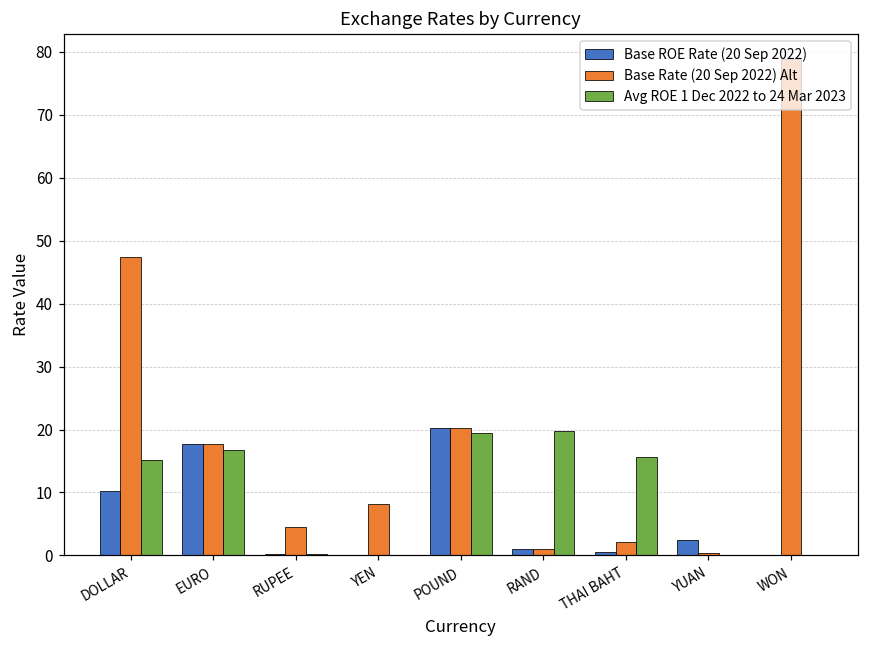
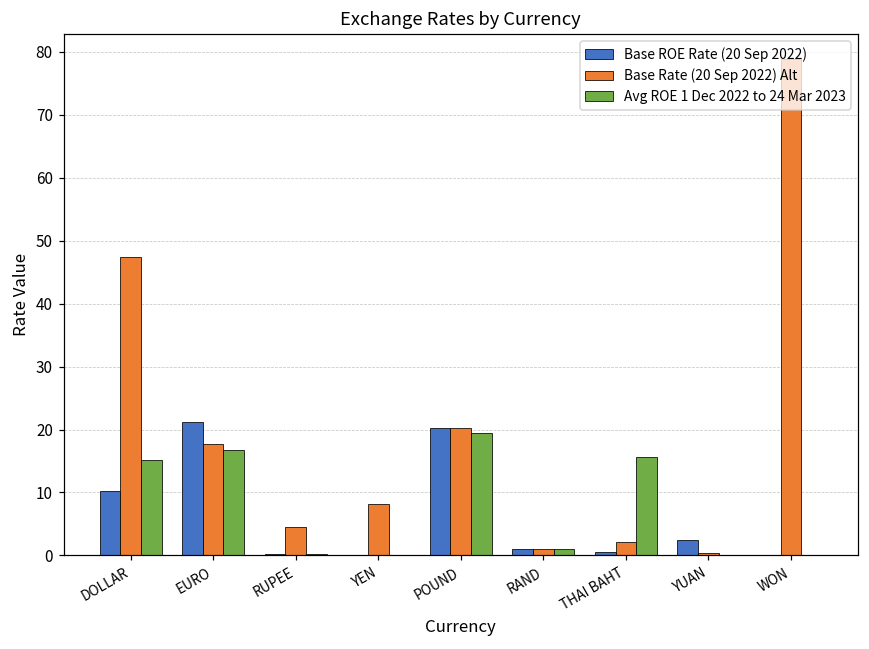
  {
    "Base ROE Rate (20 Sep 2022)": {
      "DOLLAR": 10,
-     "EURO": 18,
+     "EURO": 21,
      "POUND": 20,
      "RAND": 1,
      "THAI BAHT": 0,
      "YUAN": 3
    },
    "Base Rate (20 Sep 2022) Alt": {
      "DOLLAR": 47,
      "EURO": 18,
      "RUPEE": 5,
      "YEN": 8,
      "POUND": 20,
      "RAND": 1,
      "THAI BAHT": 2
    },
    "Avg ROE 1 Dec 2022 to 24 Mar 2023": {
      "DOLLAR": 15,
      "EURO": 17,
      "POUND": 19,
-     "RAND": 20,
+     "RAND": 1,
      "THAI BAHT": 16,
      "YUAN": 0,
      "WON": 0
    }
  }
